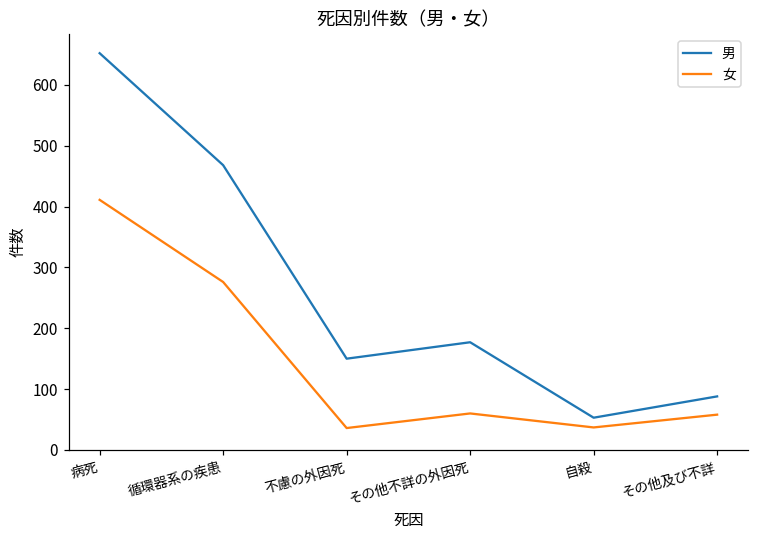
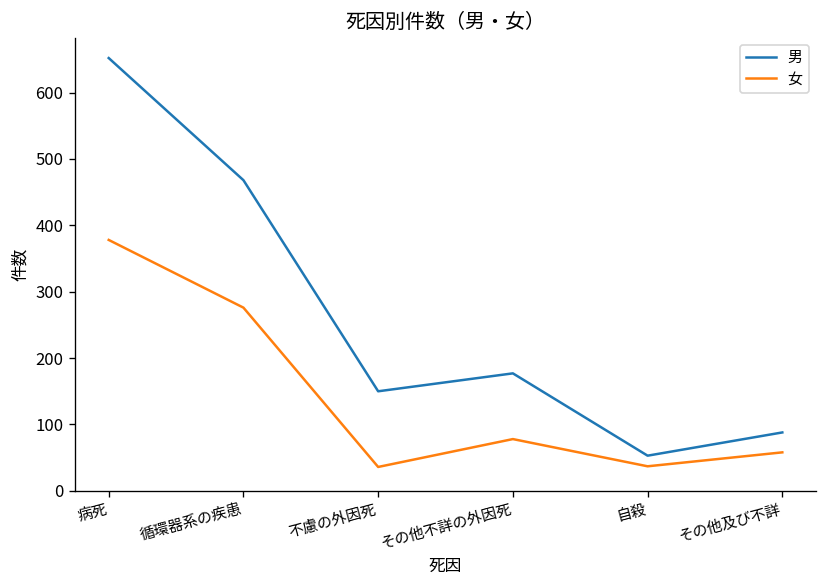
  {
    "男": {
      "病死": 650,
      "循環器系の疾患": 470,
      "不慮の外因死": 150,
      "その他不詳の外因死": 180,
      "自殺": 50,
      "その他及び不詳": 90
    },
    "女": {
-     "病死": 410,
+     "病死": 380,
      "循環器系の疾患": 280,
      "不慮の外因死": 40,
-     "その他不詳の外因死": 60,
+     "その他不詳の外因死": 80,
      "自殺": 40,
      "その他及び不詳": 60
    }
  }
